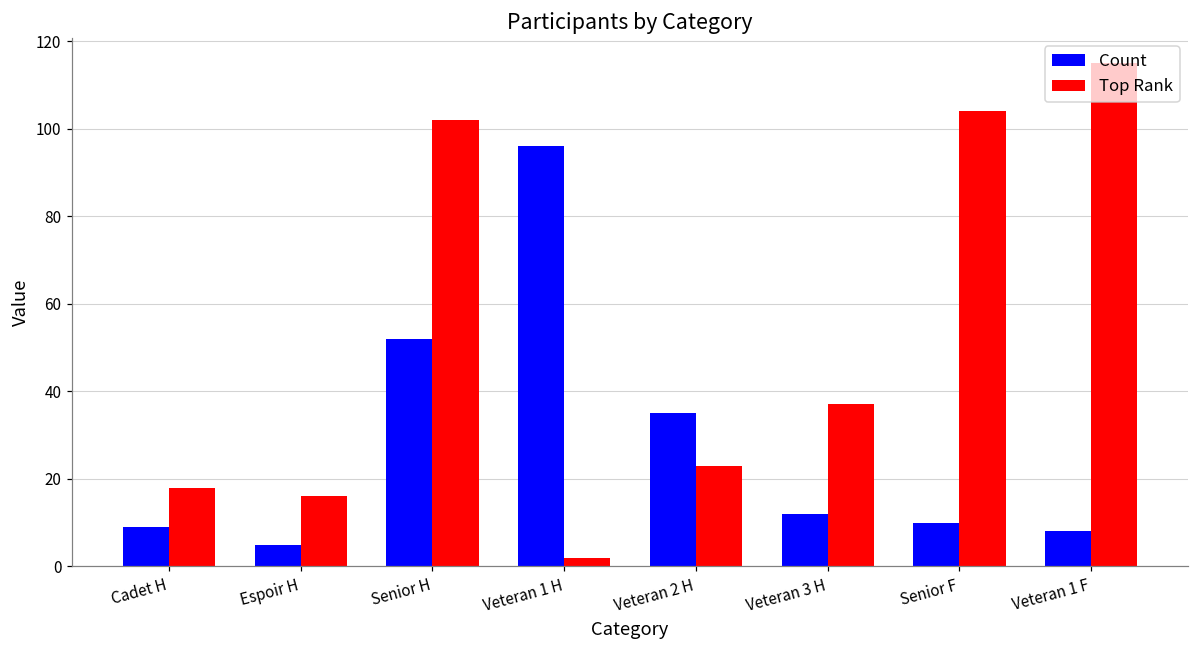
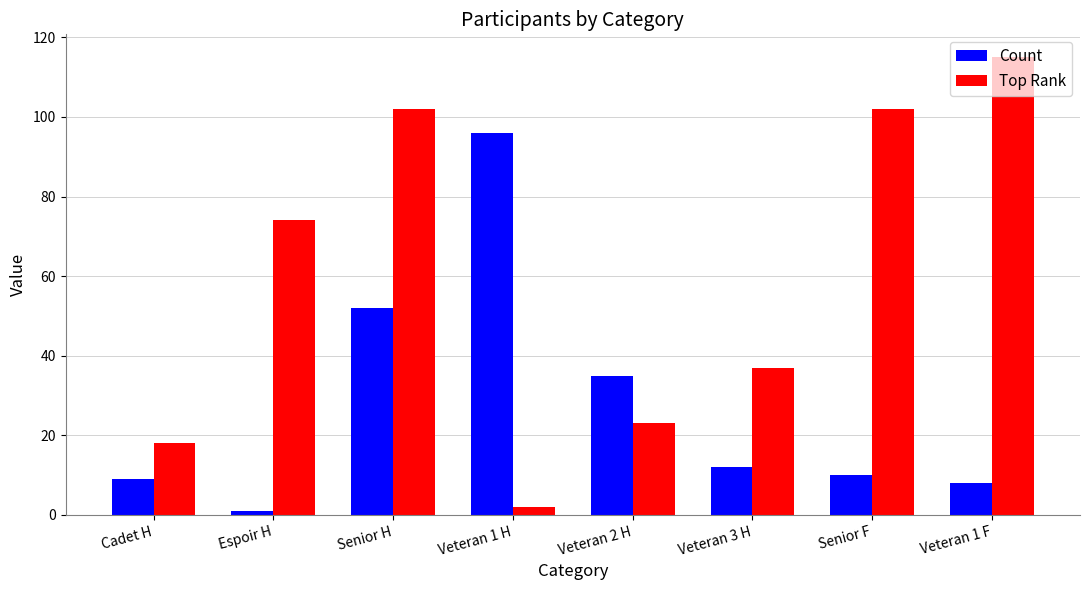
  {
    "Count": {
      "Cadet H": 9,
-     "Espoir H": 5,
+     "Espoir H": 1,
      "Senior H": 52,
      "Veteran 1 H": 96,
      "Veteran 2 H": 35,
      "Veteran 3 H": 12,
      "Senior F": 10,
      "Veteran 1 F": 8
    },
    "Top Rank": {
      "Cadet H": 18,
-     "Espoir H": 16,
+     "Espoir H": 74,
      "Senior H": 102,
      "Veteran 1 H": 2,
      "Veteran 2 H": 23,
      "Veteran 3 H": 37,
-     "Senior F": 104
+     "Senior F": 102
    }
  }
